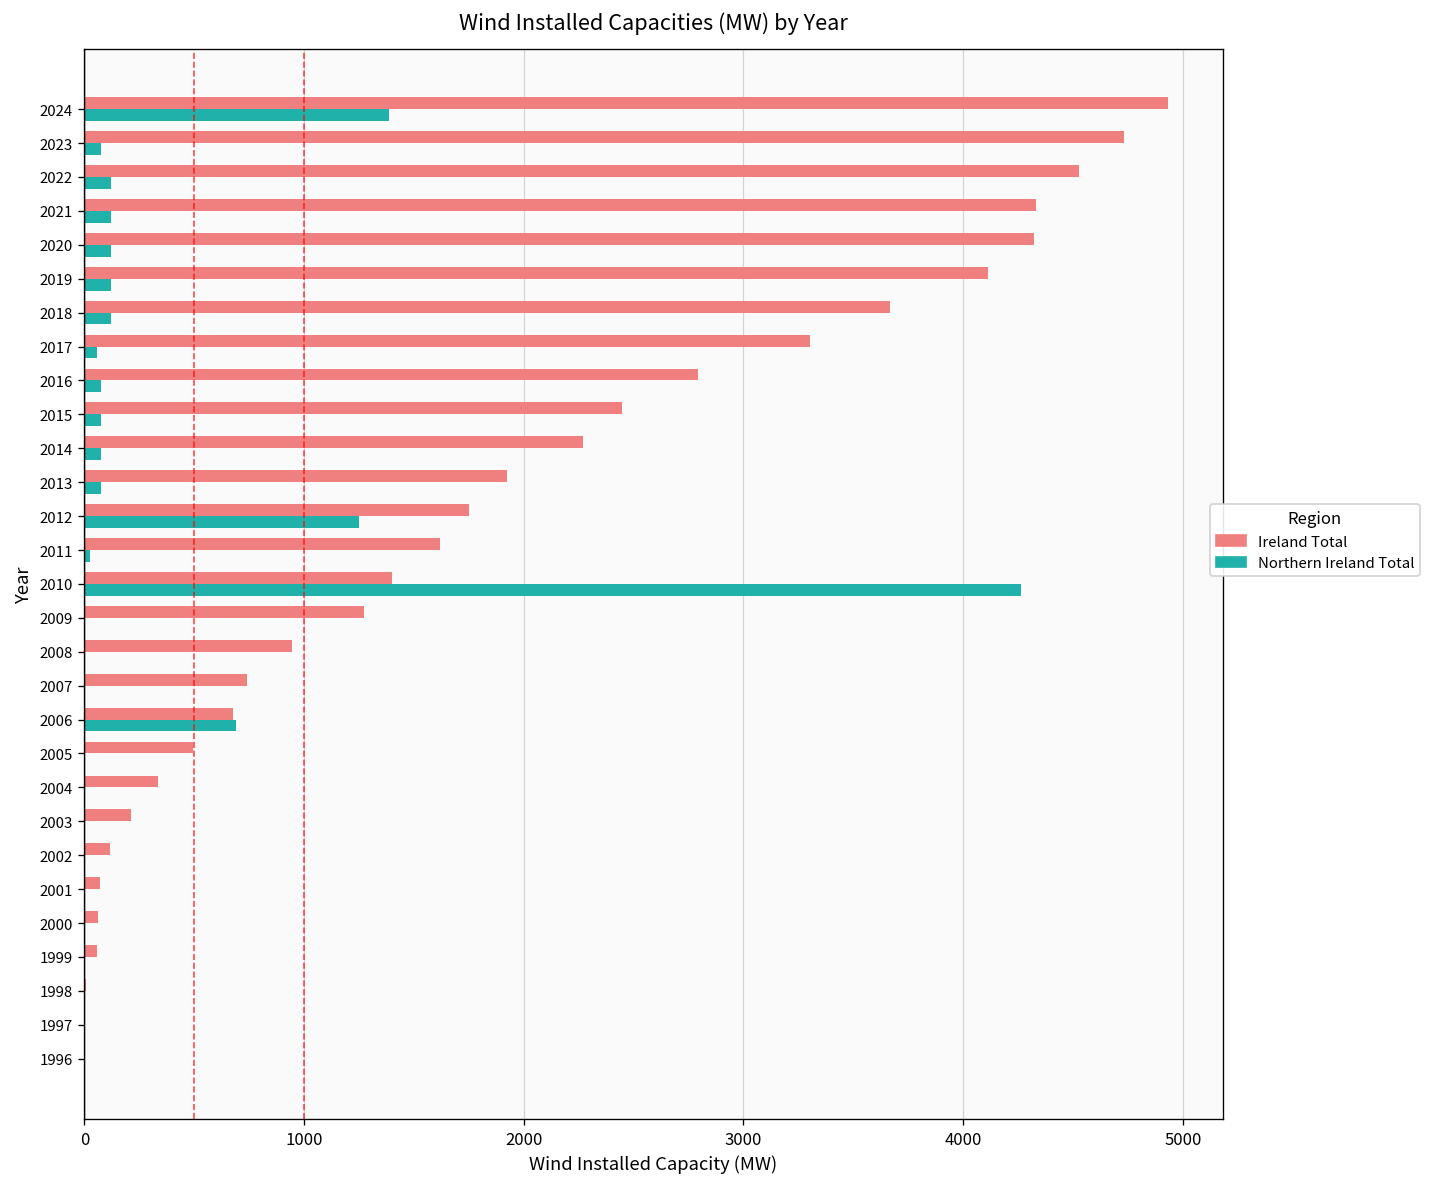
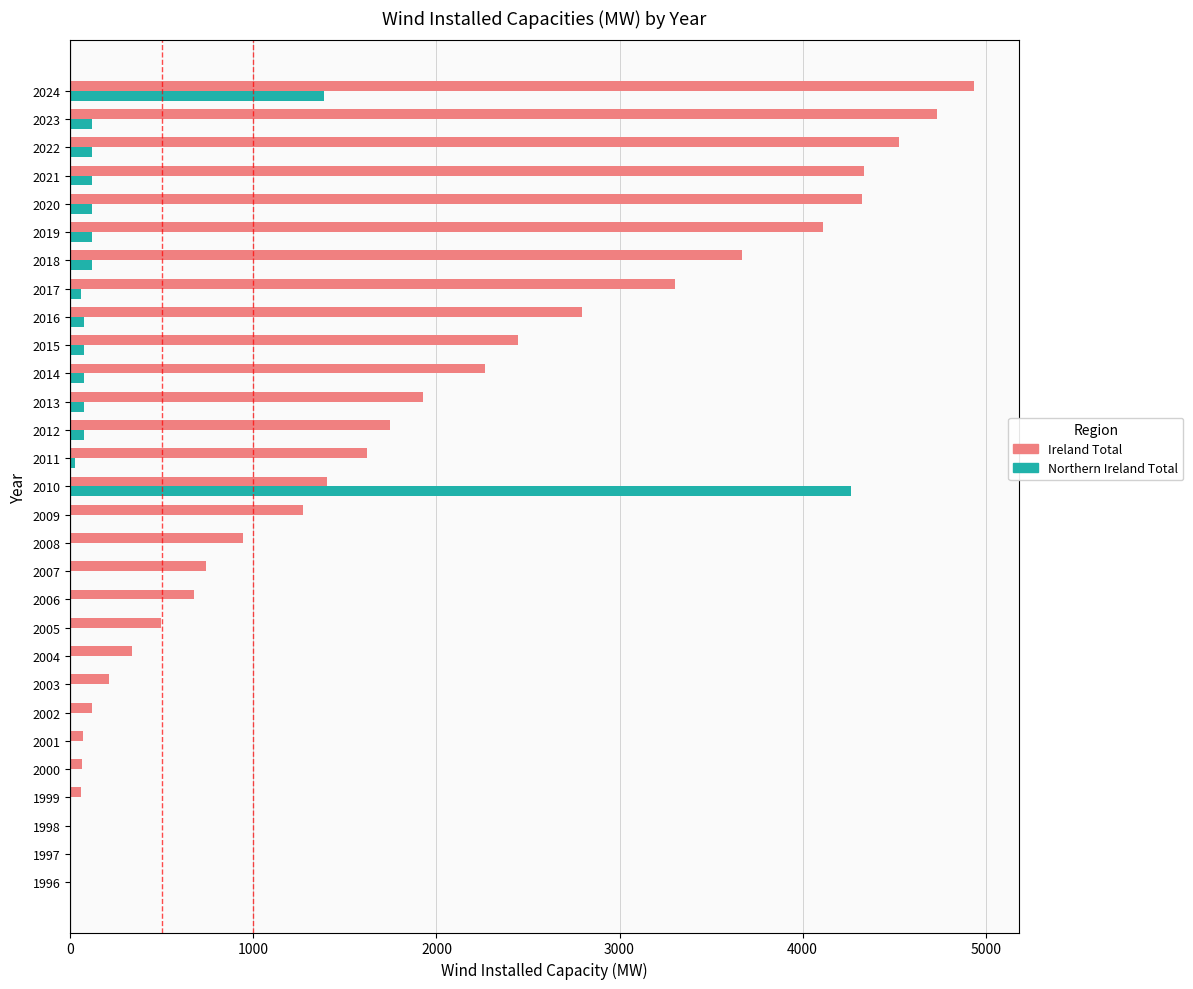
  {
    "Ireland Total": {
      "2024": 4930,
      "2023": 4730,
      "2022": 4530,
      "2021": 4330,
      "2020": 4320,
      "2019": 4110,
      "2018": 3670,
      "2017": 3300,
      "2016": 2800,
      "2015": 2450,
      "2014": 2270,
      "2013": 1920,
      "2012": 1750,
      "2011": 1620,
      "2010": 1400,
      "2009": 1270,
      "2008": 950,
      "2007": 740,
      "2006": 680,
      "2005": 490,
      "2004": 340,
      "2003": 210,
      "2002": 120,
      "2001": 70,
      "2000": 60,
      "1999": 60,
      "1997": 0,
      "1996": 0
    },
    "Northern Ireland Total": {
      "2024": 1390,
-     "2023": 80,
+     "2023": 120,
      "2022": 120,
      "2021": 120,
      "2020": 120,
      "2019": 120,
      "2018": 120,
      "2017": 60,
      "2016": 70,
      "2015": 70,
      "2014": 70,
      "2013": 70,
-     "2012": 1250,
+     "2012": 70,
      "2011": 30,
      "2010": 4260,
      "2009": 0,
      "2008": 0,
      "2007": 0,
-     "2006": 690,
+     "2006": 0,
      "2005": 0,
      "2004": 0,
      "2003": 0,
      "2002": 0,
      "2001": 0,
      "2000": 0,
      "1999": 0,
      "1998": 0,
      "1997": 0,
      "1996": 0
    }
  }
